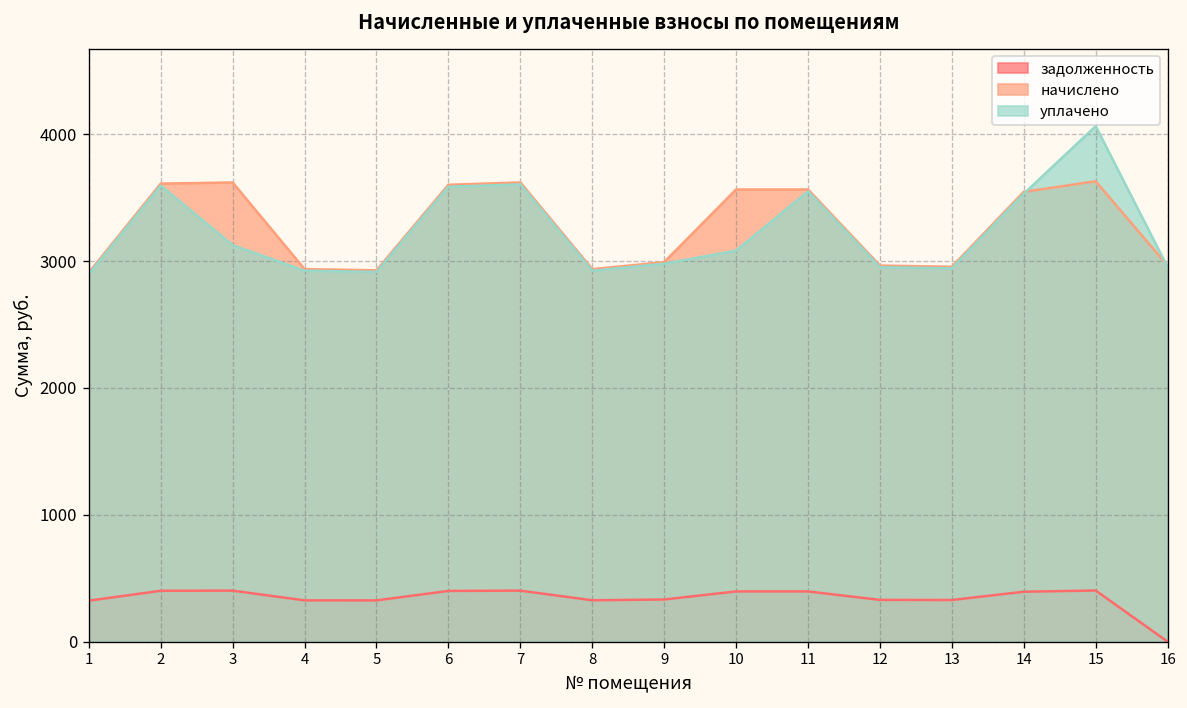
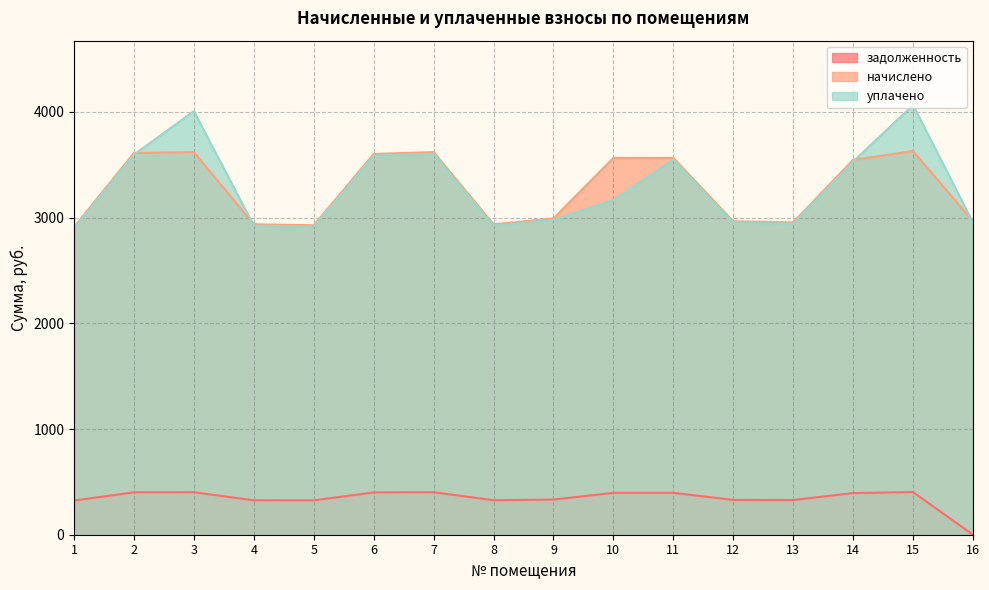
  {
    "уплачено": {
-     "3": 3130,
-     "10": 3080
+     "3": 4010,
+     "10": 3170
    }
  }
